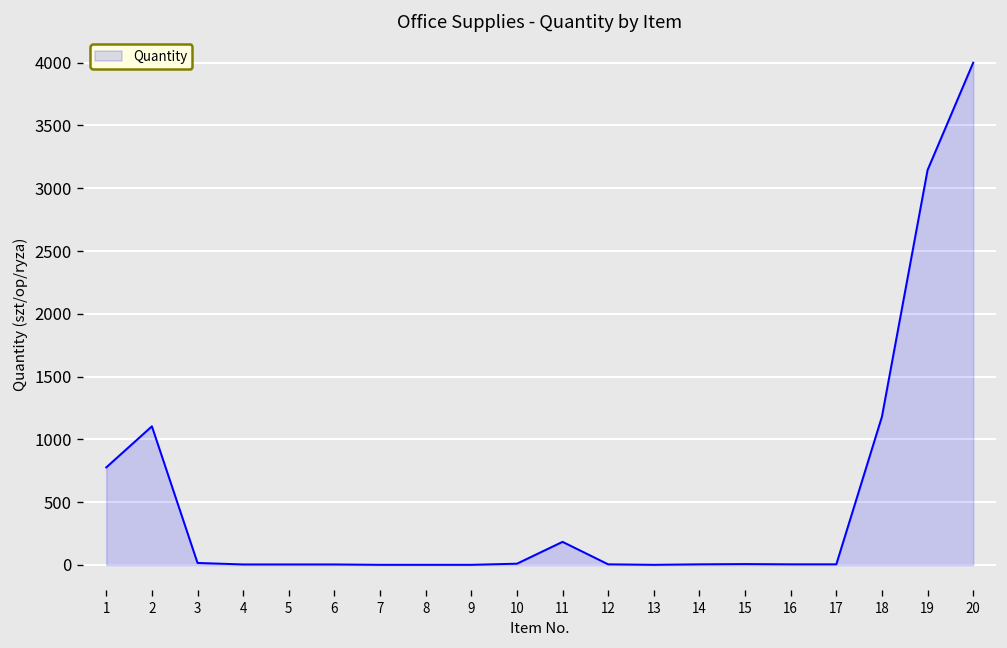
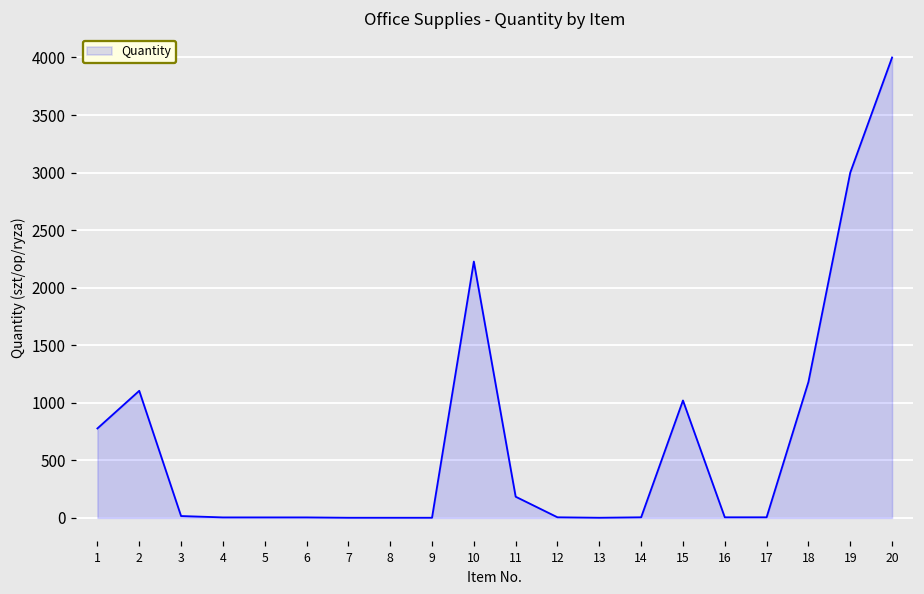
  {
    "1": 780,
    "2": 1100,
    "3": 20,
    "4": 0,
    "5": 0,
    "6": 0,
    "7": 0,
    "8": 0,
    "9": 0,
-   "10": 10,
+   "10": 2230,
    "11": 180,
    "12": 10,
    "13": 0,
    "14": 10,
-   "15": 10,
+   "15": 1020,
    "16": 10,
    "17": 10,
    "18": 1180,
-   "19": 3150,
+   "19": 3000,
    "20": 4000
  }
